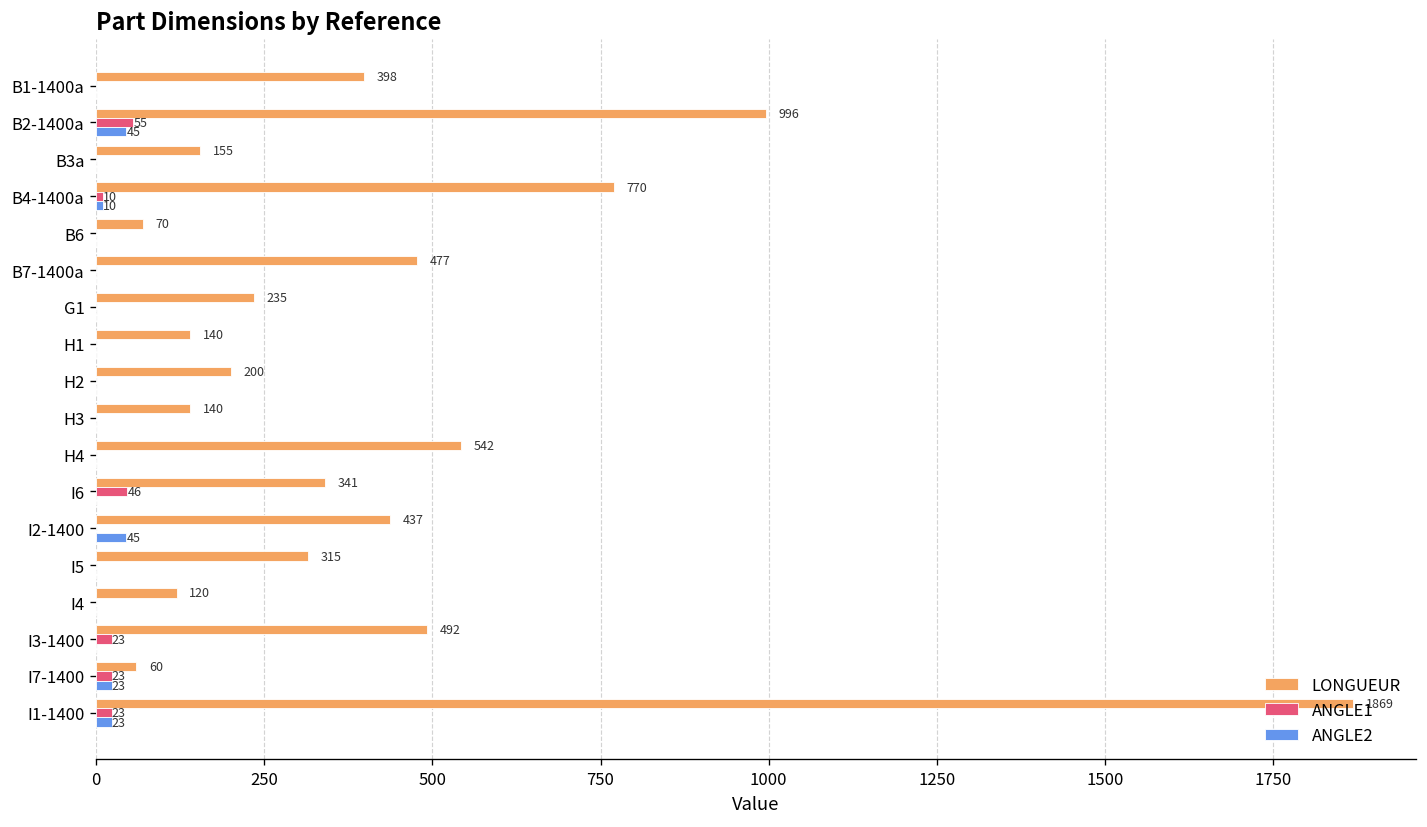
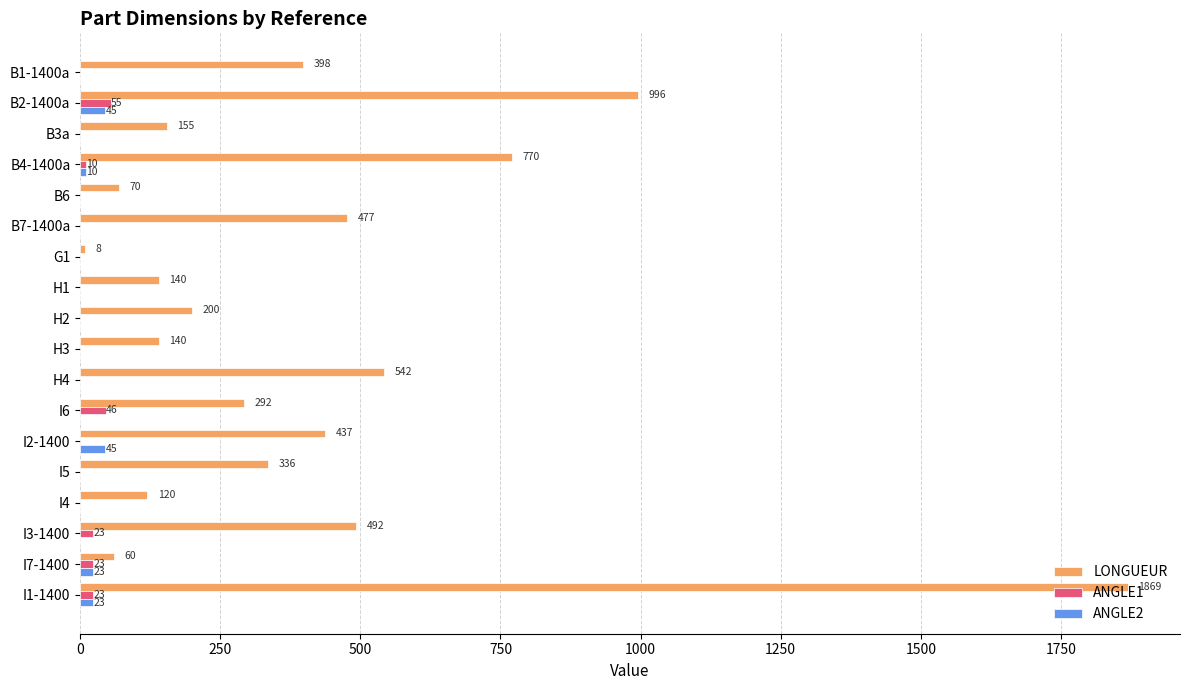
  {
    "LONGUEUR": {
      "B1-1400a": 398,
      "B2-1400a": 996,
      "B3a": 155,
      "B4-1400a": 770,
      "B6": 70,
      "B7-1400a": 477,
-     "G1": 235,
+     "G1": 8,
      "H1": 140,
      "H2": 200,
      "H3": 140,
      "H4": 542,
-     "I6": 341,
+     "I6": 292,
      "I2-1400": 437,
-     "I5": 315,
+     "I5": 336,
      "I4": 120,
      "I3-1400": 492,
      "I7-1400": 60,
      "I1-1400": 1869
    },
    "ANGLE1": {
      "B2-1400a": 55,
      "I6": 46,
      "I3-1400": 23
    },
    "ANGLE2": {
      "B2-1400a": 45,
      "I2-1400": 45
    }
  }
